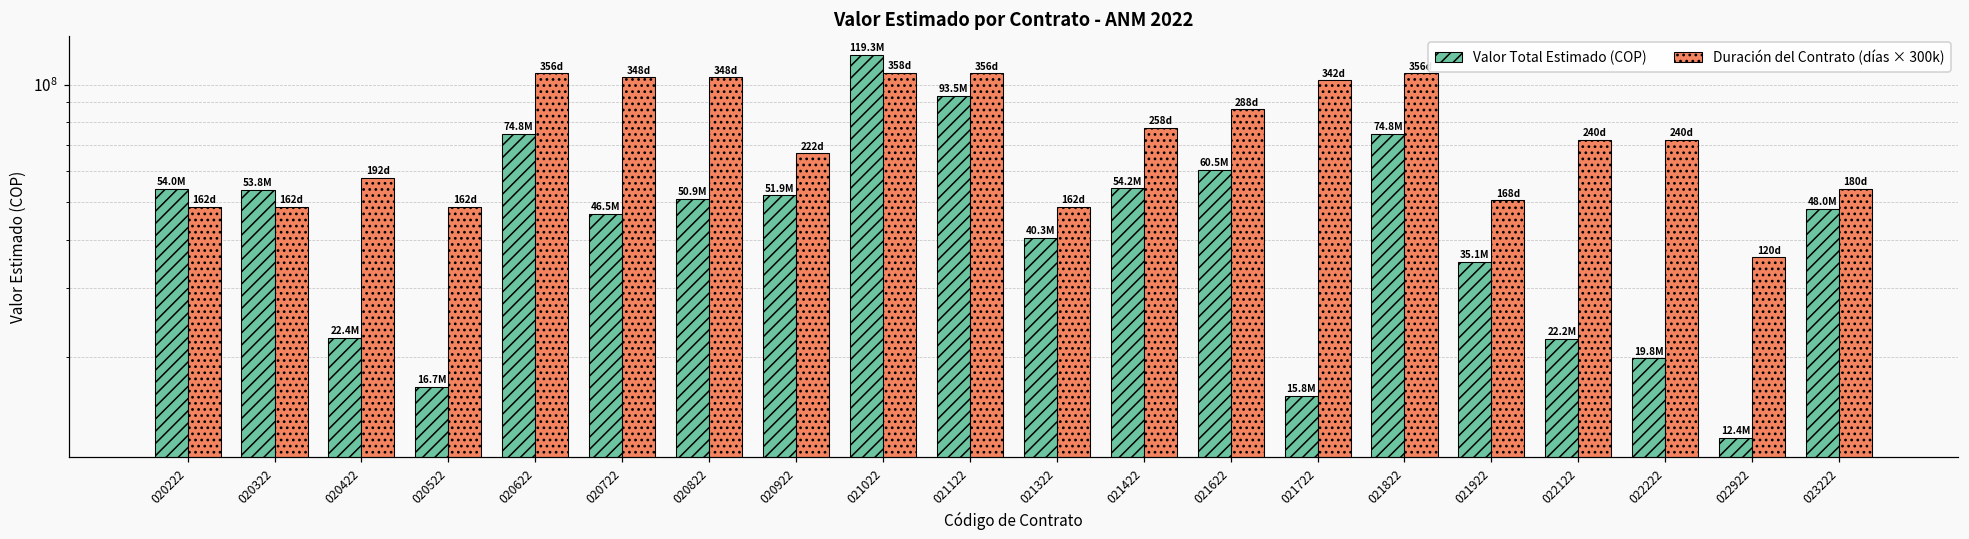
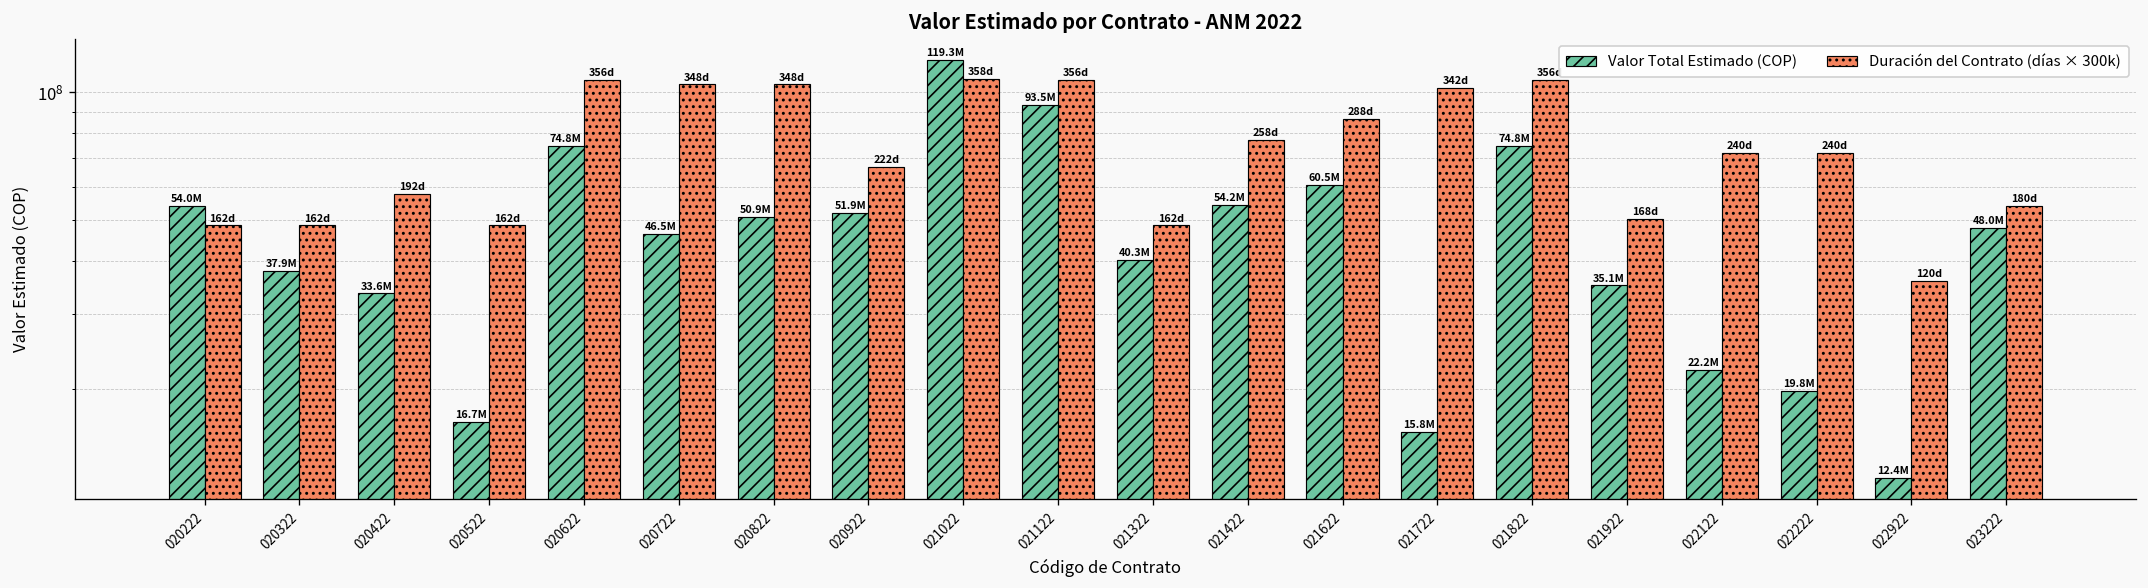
  {
    "Valor Total Estimado (COP)": {
      "020222": "54.0M",
-     "020322": "53.8M",
-     "020422": "22.4M",
+     "020322": "37.9M",
+     "020422": "33.6M",
      "020522": "16.7M",
      "020622": "74.8M",
      "020722": "46.5M",
      "020822": "50.9M",
      "020922": "51.9M",
      "021022": "119.3M",
      "021122": "93.5M",
      "021322": "40.3M",
      "021422": "54.2M",
      "021622": "60.5M",
      "021722": "15.8M",
      "021822": "74.8M",
      "021922": "35.1M",
      "022122": "22.2M",
      "022222": "19.8M",
      "022922": "12.4M",
      "023222": "48.0M"
    }
  }
